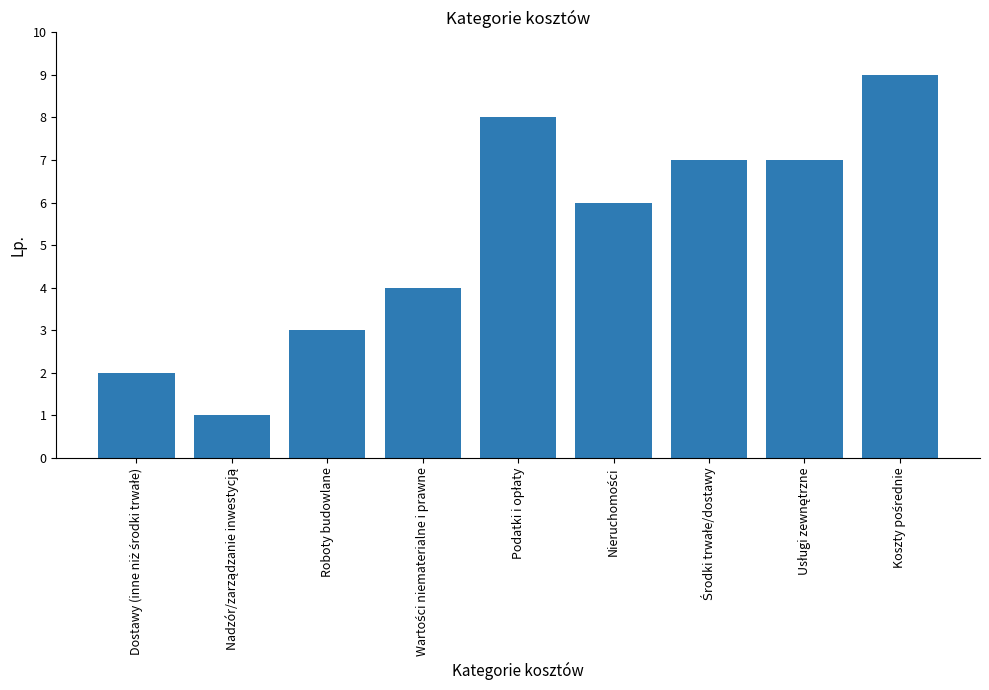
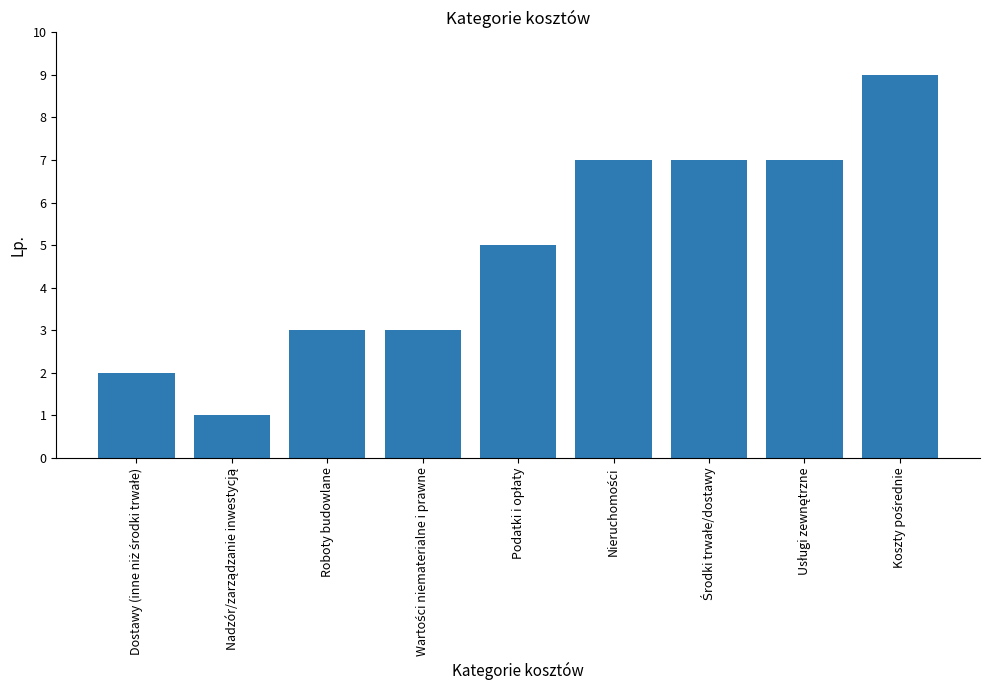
  {
    "Dostawy (inne niż środki trwałe)": 2,
    "Nadzór/zarządzanie inwestycją": 1,
    "Roboty budowlane": 3,
-   "Wartości niematerialne i prawne": 4,
-   "Podatki i opłaty": 8,
-   "Nieruchomości": 6,
+   "Wartości niematerialne i prawne": 3,
+   "Podatki i opłaty": 5,
+   "Nieruchomości": 7,
    "Środki trwałe/dostawy": 7,
    "Usługi zewnętrzne": 7,
    "Koszty pośrednie": 9
  }
